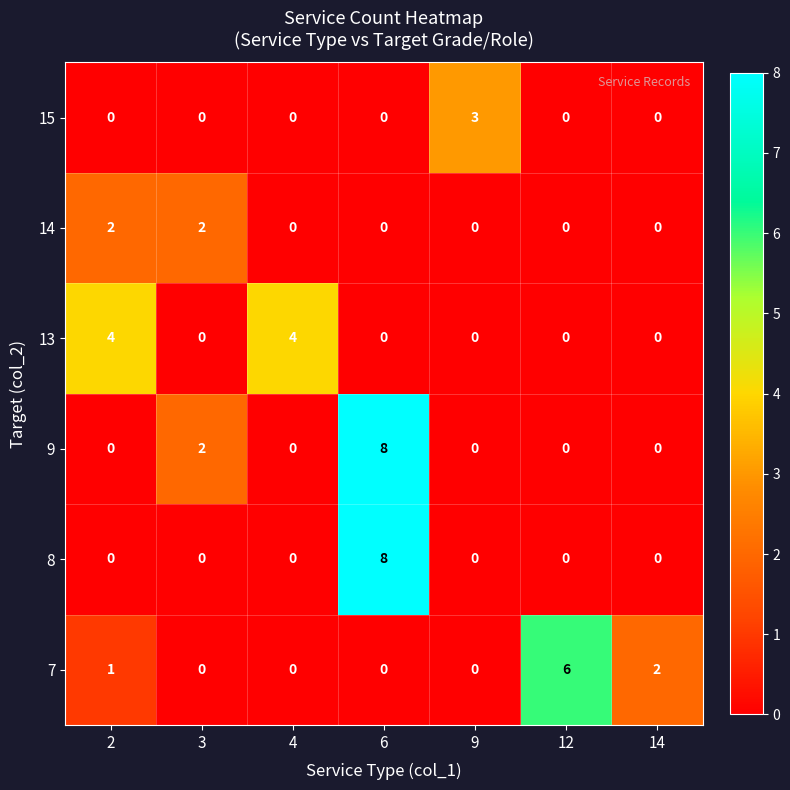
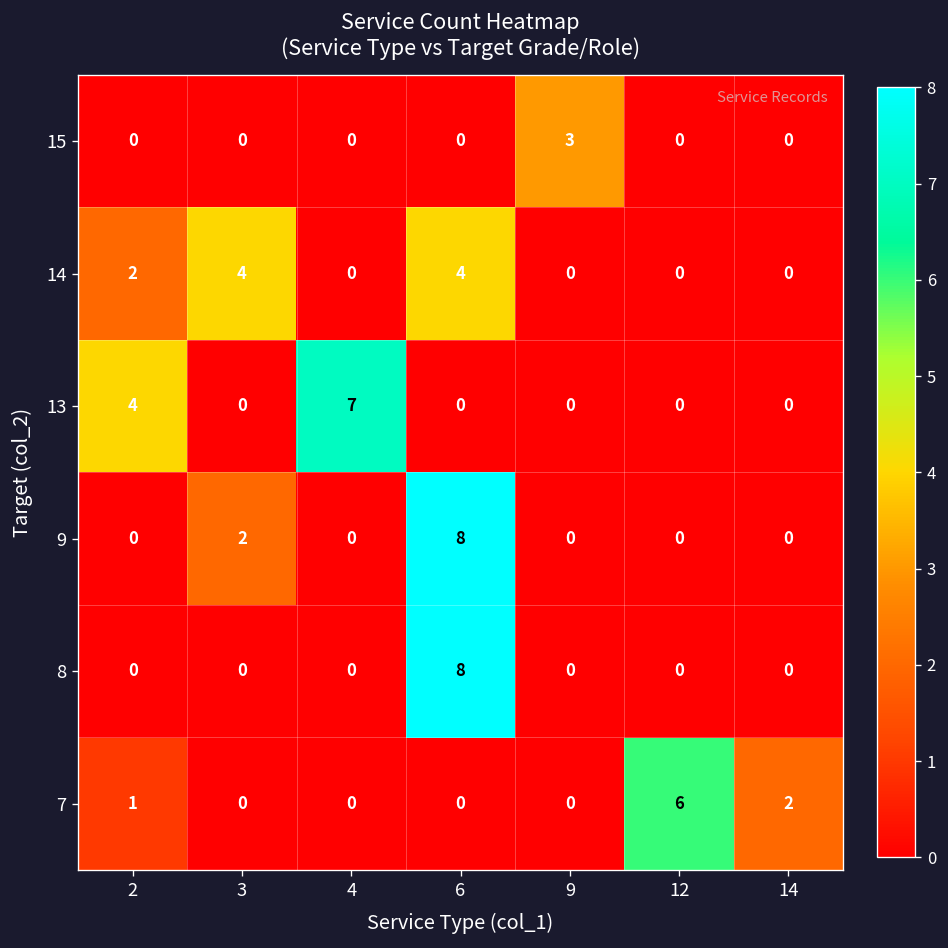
  {
    "15": {
      "2": 0,
      "3": 0,
      "4": 0,
      "6": 0,
      "9": 3,
      "12": 0
    },
    "14": {
      "2": 2,
-     "3": 2,
+     "3": 4,
      "4": 0,
-     "6": 0,
+     "6": 4,
      "9": 0,
      "12": 0,
      "14": 0
    },
    "13": {
      "2": 4,
      "3": 0,
-     "4": 4,
+     "4": 7,
      "6": 0,
      "9": 0,
      "12": 0,
      "14": 0
    },
    "9": {
      "2": 0,
      "3": 2,
      "4": 0,
      "6": 8,
      "9": 0,
      "12": 0,
      "14": 0
    },
    "8": {
      "2": 0,
      "3": 0,
      "4": 0,
      "6": 8,
      "9": 0,
      "12": 0,
      "14": 0
    },
    "7": {
      "2": 1,
      "3": 0,
      "4": 0,
      "6": 0,
      "9": 0,
      "12": 6,
      "14": 2
    }
  }
